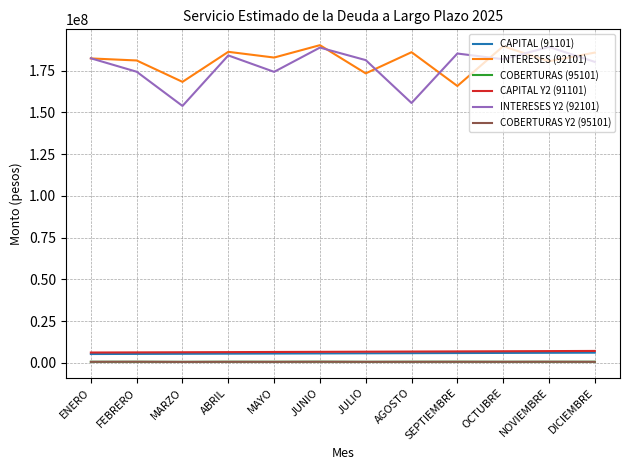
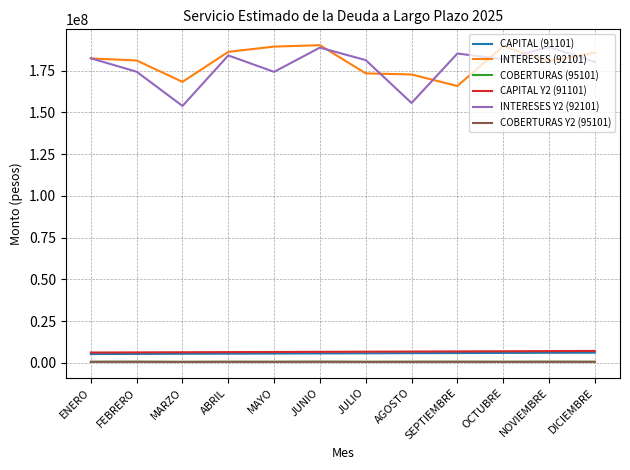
  {
    "INTERESES (92101)": {
      "FEBRERO": 181000000,
      "MARZO": 168000000,
      "ABRIL": 186000000,
-     "MAYO": 183000000,
+     "MAYO": 189000000,
      "JULIO": 173000000,
-     "AGOSTO": 186000000,
+     "AGOSTO": 173000000,
      "SEPTIEMBRE": 166000000
    },
    "COBERTURAS Y2 (95101)": {
      "ENERO": 1000000,
      "FEBRERO": 1000000,
      "MARZO": 1000000,
      "ABRIL": 1000000,
      "MAYO": 1000000,
      "JUNIO": 1000000,
      "JULIO": 1000000,
      "AGOSTO": 1000000,
      "SEPTIEMBRE": 1000000,
      "OCTUBRE": 1000000,
      "NOVIEMBRE": 1000000,
      "DICIEMBRE": 1000000
    },
    "INTERESES Y2 (92101)": {
      "FEBRERO": 174000000,
      "MARZO": 154000000,
      "ABRIL": 184000000,
      "MAYO": 174000000,
      "JULIO": 181000000,
      "AGOSTO": 156000000,
      "SEPTIEMBRE": 185000000
    }
  }
